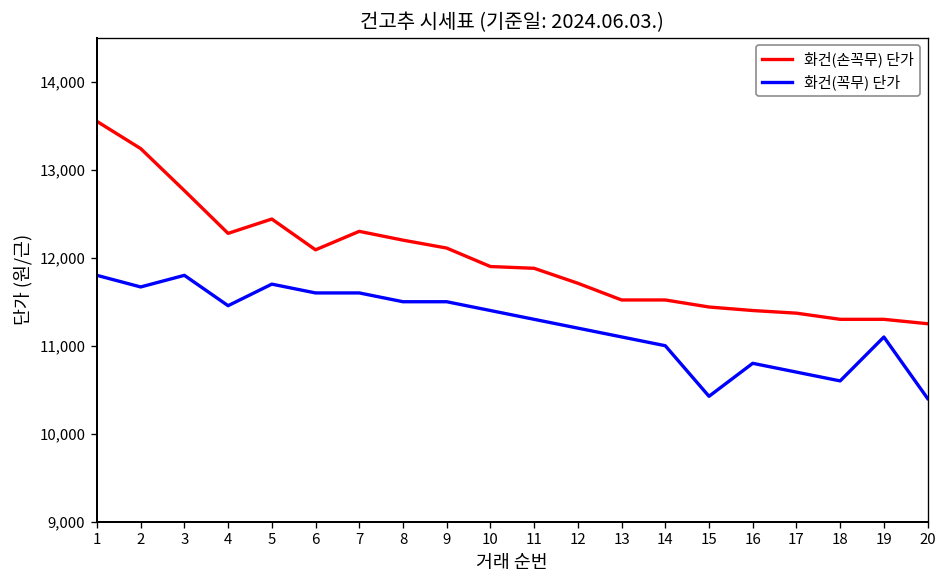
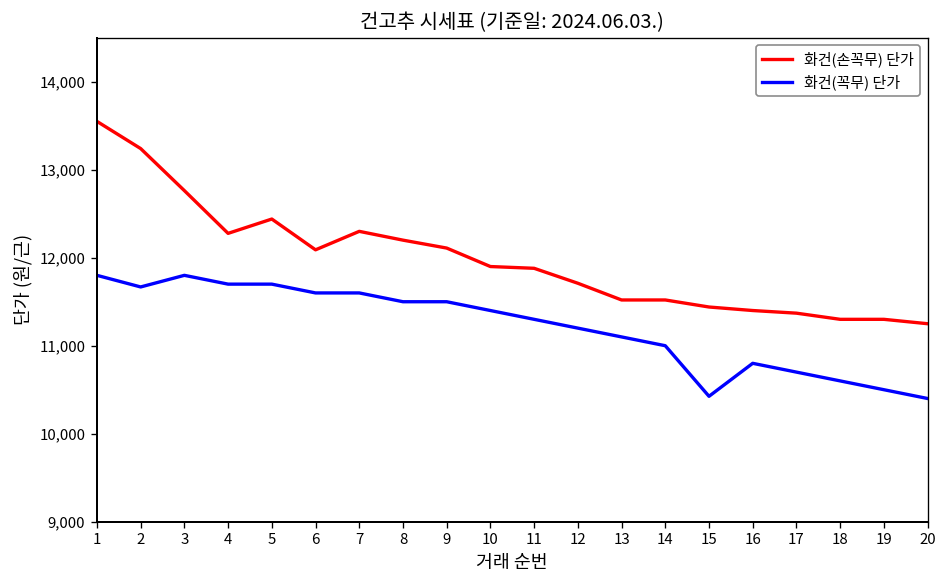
  {
    "화건(손꼭무) 단가": {
      "1": "13,600",
      "2": "13,200",
      "3": "12,800",
      "4": "12,300",
      "5": "12,400",
      "6": "12,100",
      "7": "12,300",
      "8": "12,200",
      "9": "12,100",
      "10": "11,900",
      "11": "11,900",
      "12": "11,700",
      "13": "11,500",
      "14": "11,500",
      "15": "11,400",
      "16": "11,400",
      "17": "11,400",
      "18": "11,300",
      "19": "11,300",
      "20": "11,300"
    },
    "화건(꼭무) 단가": {
      "1": "11,800",
      "2": "11,700",
      "3": "11,800",
-     "4": "11,500",
+     "4": "11,700",
      "5": "11,700",
      "6": "11,600",
      "7": "11,600",
      "8": "11,500",
      "9": "11,500",
      "10": "11,400",
      "11": "11,300",
      "12": "11,200",
      "13": "11,100",
      "14": "11,000",
      "15": "10,400",
      "16": "10,800",
      "17": "10,700",
      "18": "10,600",
-     "19": "11,100",
+     "19": "10,500",
      "20": "10,400"
    }
  }
